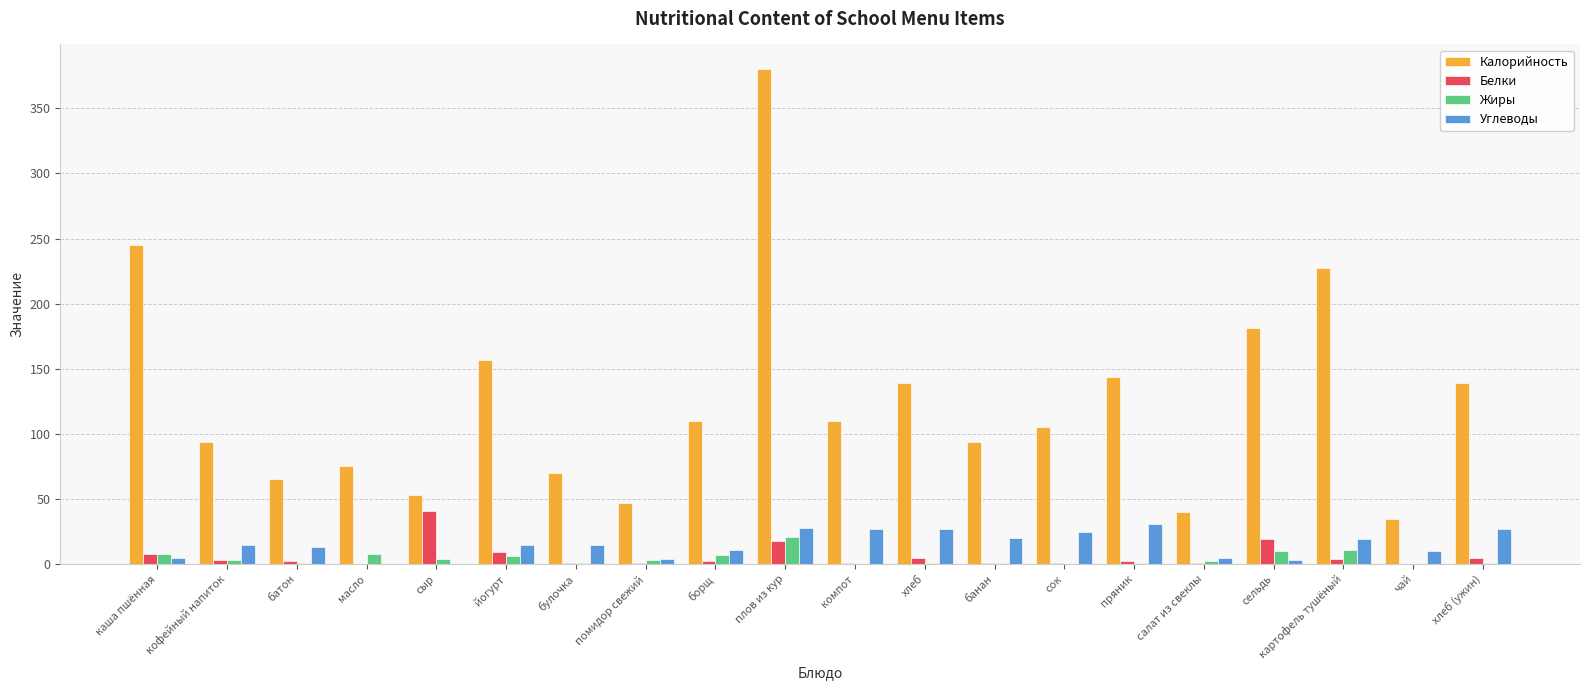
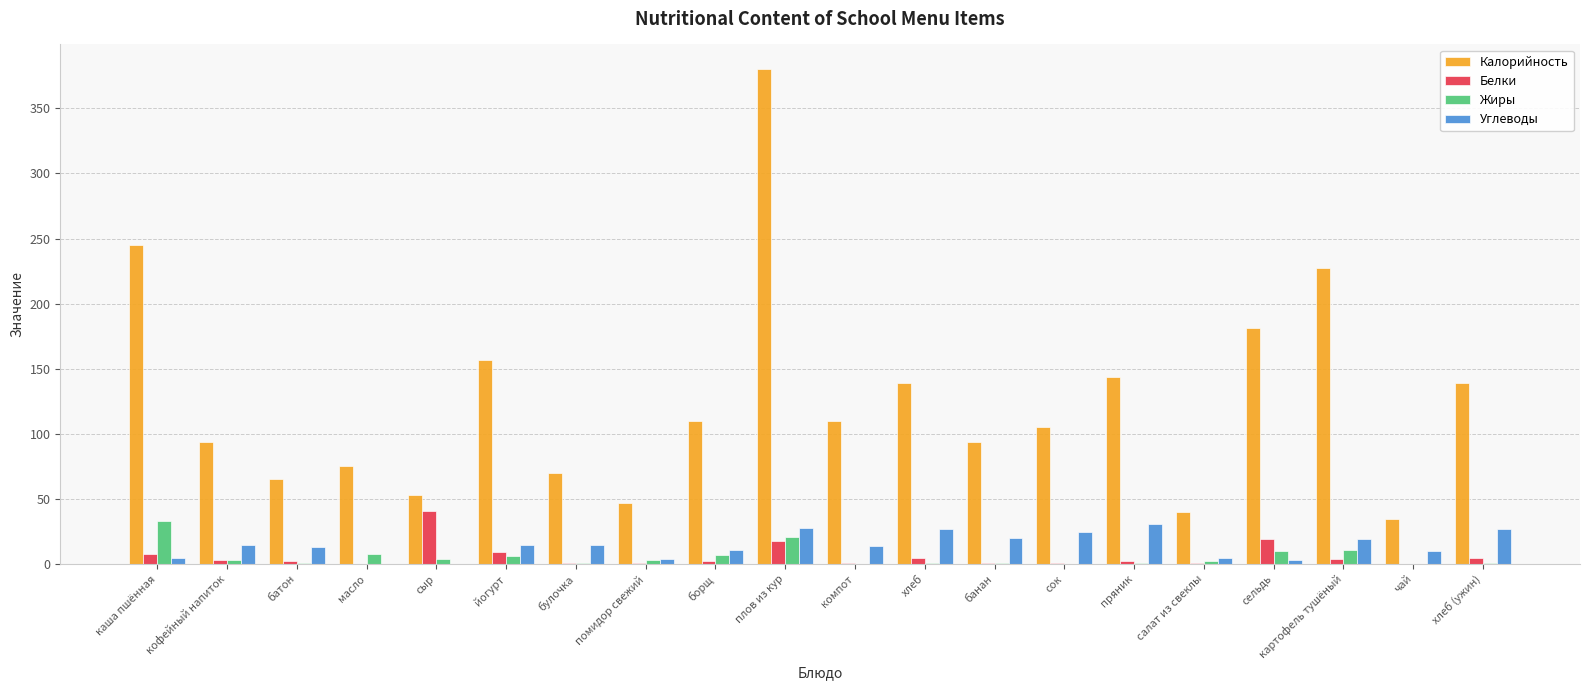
  {
    "Калорийность": {
      "каша пшённая": 245,
      "кофейный напиток": 94,
      "батон": 65,
      "масло": 75,
      "сыр": 53,
      "йогурт": 157,
      "булочка": 70,
      "помидор свежий": 47,
      "борщ": 110,
      "плов из кур": 380,
      "компот": 110,
      "хлеб": 139,
      "банан": 94,
      "сок": 105,
      "пряник": 144,
      "салат из свеклы": 40,
      "сельдь": 181,
      "картофель тушёный": 227,
      "чай": 35,
      "хлеб (ужин)": 139
    },
    "Белки": {
      "каша пшённая": 8,
      "кофейный напиток": 3,
      "батон": 2,
      "сыр": 41,
      "йогурт": 9,
      "борщ": 2,
      "плов из кур": 18,
      "хлеб": 5,
      "пряник": 2,
      "сельдь": 19,
      "картофель тушёный": 4,
      "хлеб (ужин)": 5
    },
    "Жиры": {
-     "каша пшённая": 8,
+     "каша пшённая": 33,
      "кофейный напиток": 3,
      "масло": 8,
      "сыр": 4,
      "йогурт": 6,
      "помидор свежий": 3,
      "борщ": 7,
      "плов из кур": 21,
      "сок": 0,
      "салат из свеклы": 2,
      "сельдь": 10,
      "картофель тушёный": 11
    },
    "Углеводы": {
      "каша пшённая": 5,
      "кофейный напиток": 15,
      "батон": 13,
      "сыр": 0,
      "йогурт": 15,
      "булочка": 15,
      "помидор свежий": 4,
      "борщ": 11,
      "плов из кур": 28,
-     "компот": 27,
+     "компот": 14,
      "хлеб": 27,
      "банан": 20,
      "сок": 25,
      "пряник": 31,
      "салат из свеклы": 5,
      "сельдь": 3,
      "картофель тушёный": 19,
      "чай": 10,
      "хлеб (ужин)": 27
    }
  }
